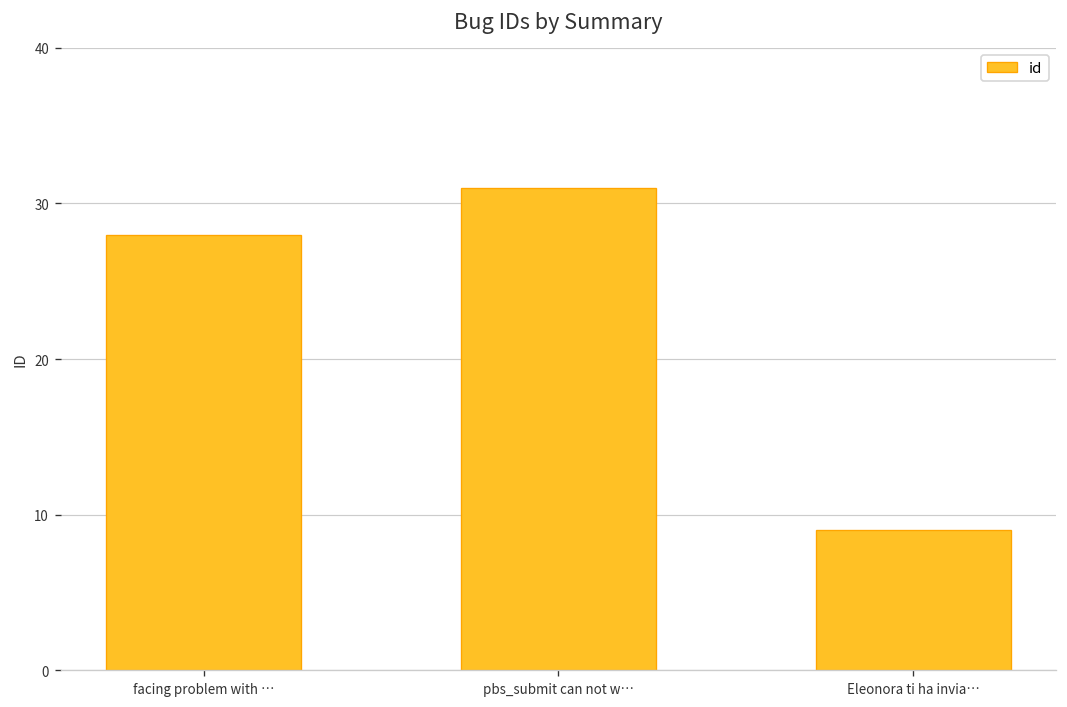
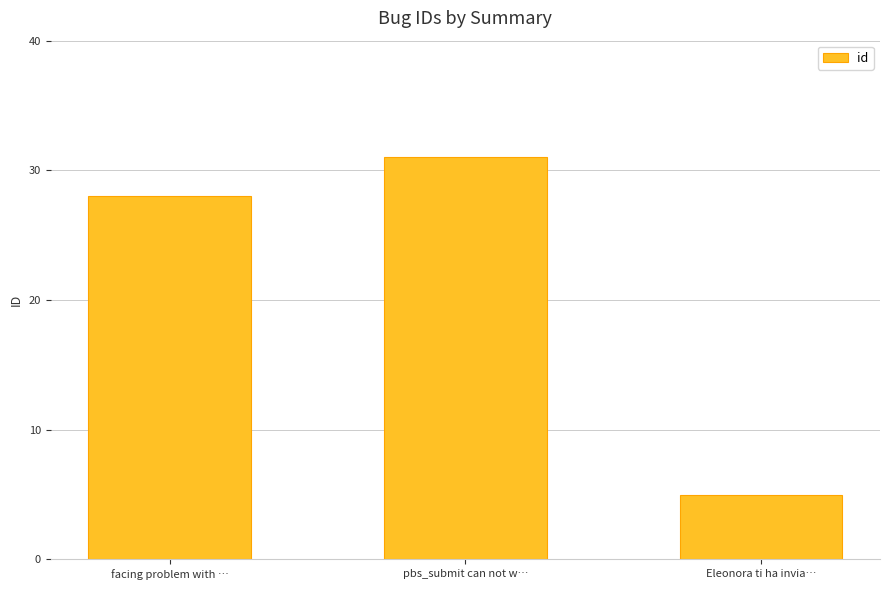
  {
    "facing problem with …": 28,
    "pbs_submit can not w…": 31,
-   "Eleonora ti ha invia…": 9
+   "Eleonora ti ha invia…": 5
  }
